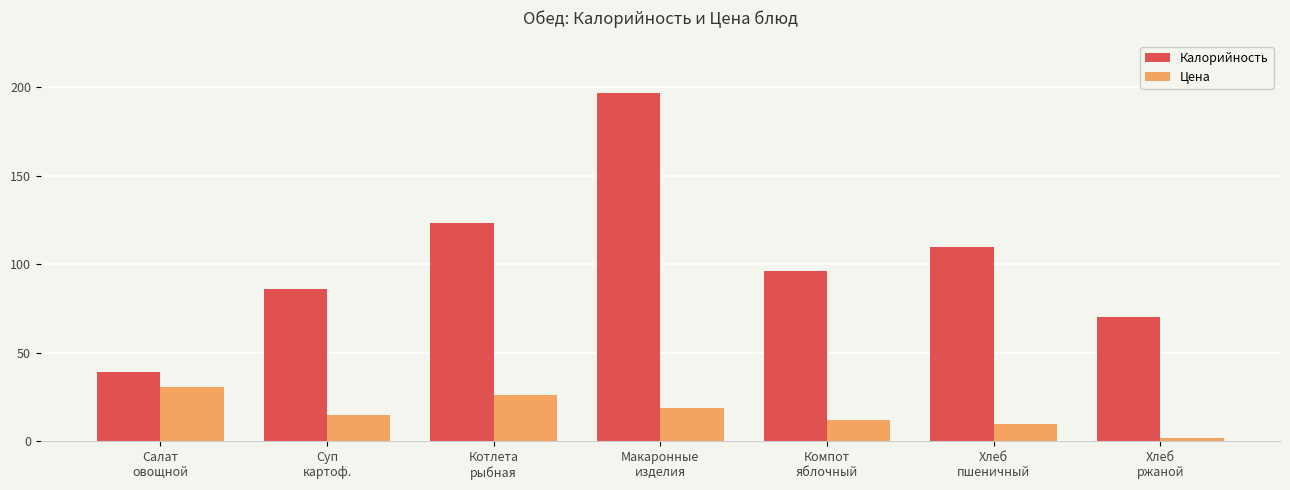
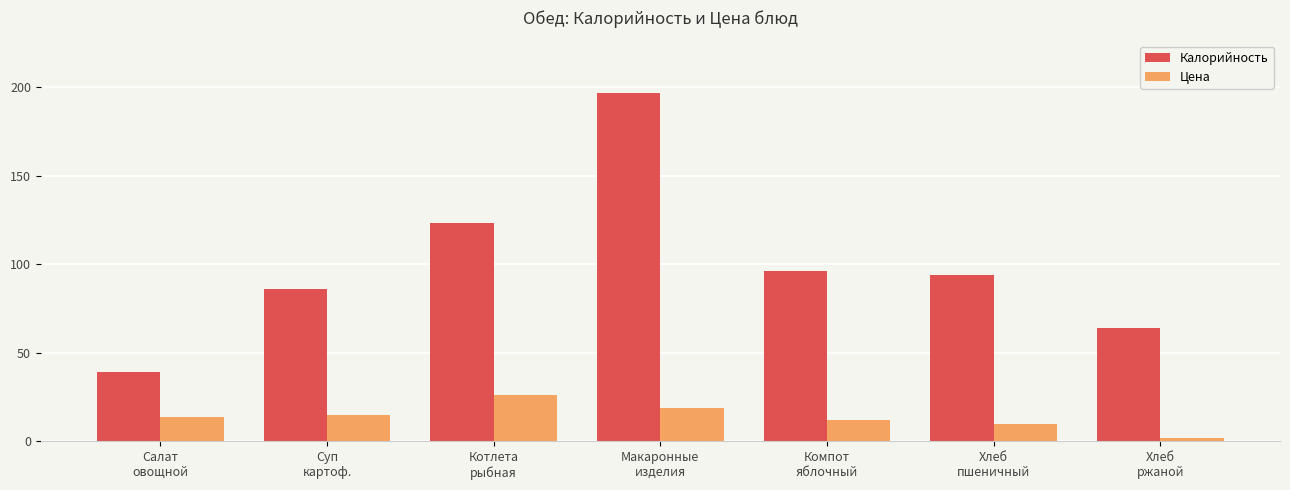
  {
    "Калорийность": {
      "Салат овощной": 39,
      "Суп картоф.": 86,
      "Котлета рыбная": 123,
      "Макаронные изделия": 197,
      "Компот яблочный": 96,
-     "Хлеб пшеничный": 110,
-     "Хлеб ржаной": 70
+     "Хлеб пшеничный": 94,
+     "Хлеб ржаной": 64
    },
    "Цена": {
-     "Салат овощной": 31,
+     "Салат овощной": 14,
      "Суп картоф.": 15,
      "Котлета рыбная": 26,
      "Макаронные изделия": 19,
      "Компот яблочный": 12,
      "Хлеб пшеничный": 10,
      "Хлеб ржаной": 2
    }
  }
